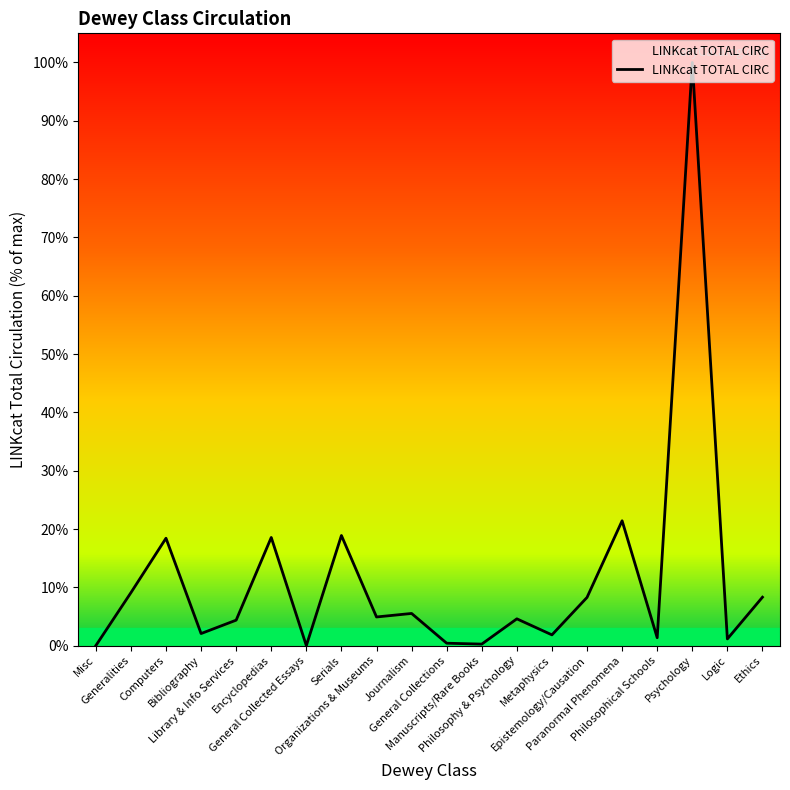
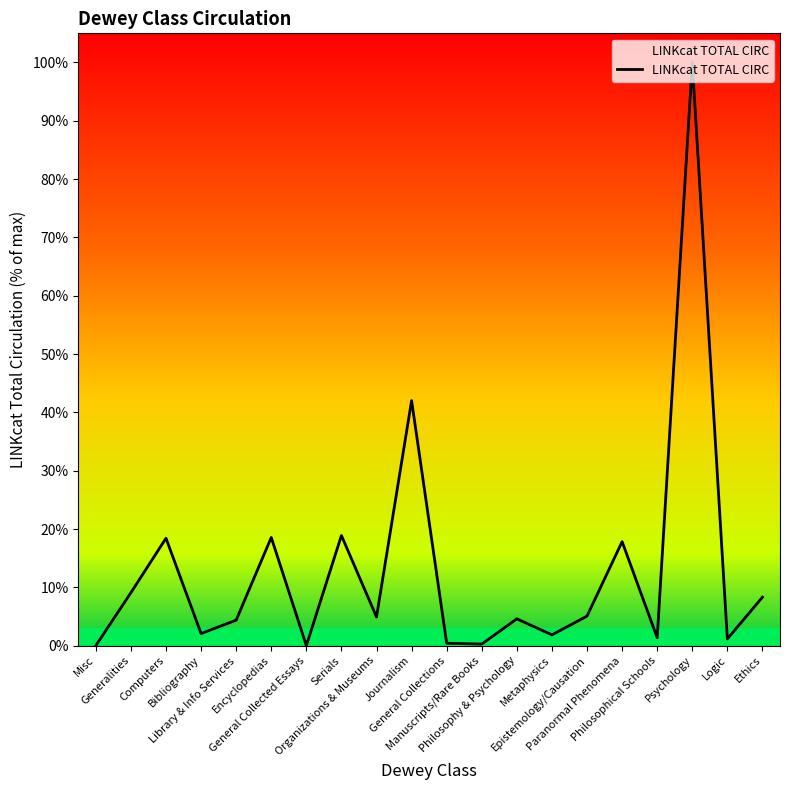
  {
    "Generalities": "9%",
    "Computers": "18%",
    "Library & Info Services": "4%",
    "Encyclopedias": "19%",
    "Serials": "19%",
    "Organizations & Museums": "5%",
-   "Journalism": "6%",
+   "Journalism": "42%",
    "Philosophy & Psychology": "5%",
-   "Epistemology/Causation": "8%",
-   "Paranormal Phenomena": "21%",
+   "Epistemology/Causation": "5%",
+   "Paranormal Phenomena": "18%",
    "Ethics": "8%"
  }
